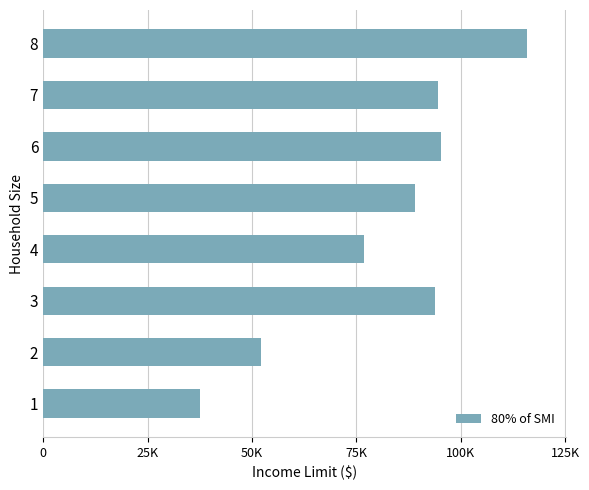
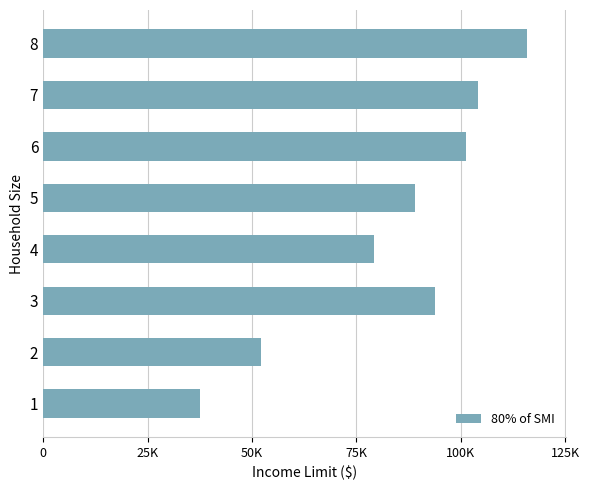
  {
    "8": 116000,
-   "7": 95000,
-   "6": 95000,
+   "7": 104000,
+   "6": 101000,
    "5": 89000,
-   "4": 77000,
+   "4": 79000,
    "3": 94000,
    "2": 52000,
    "1": 37000
  }
